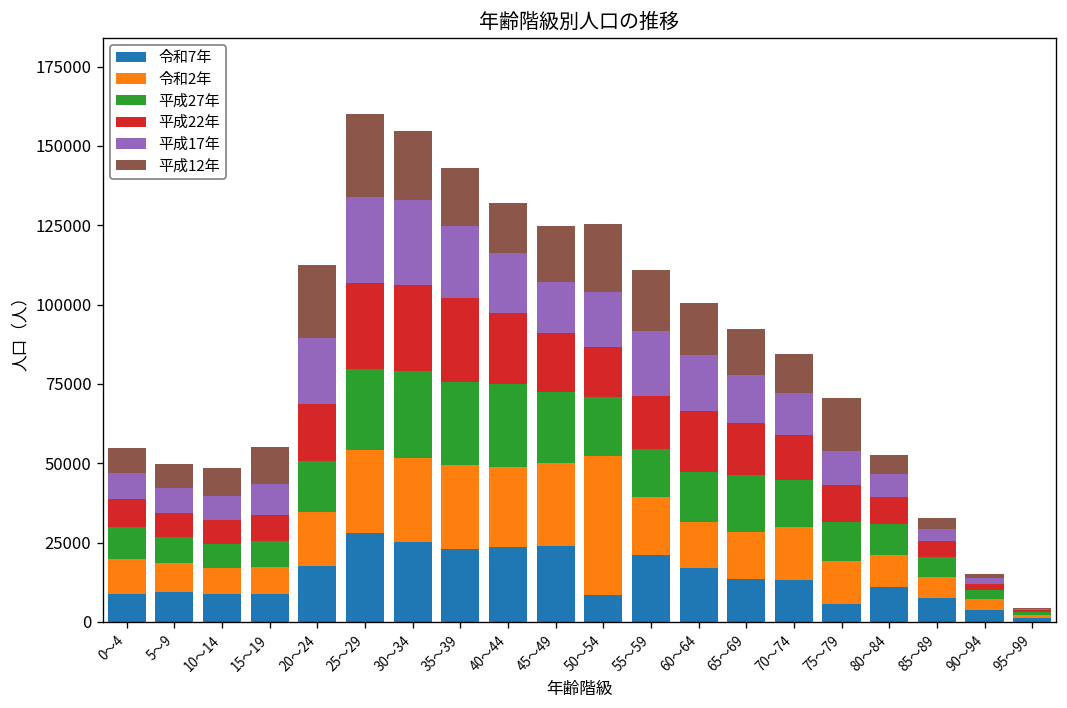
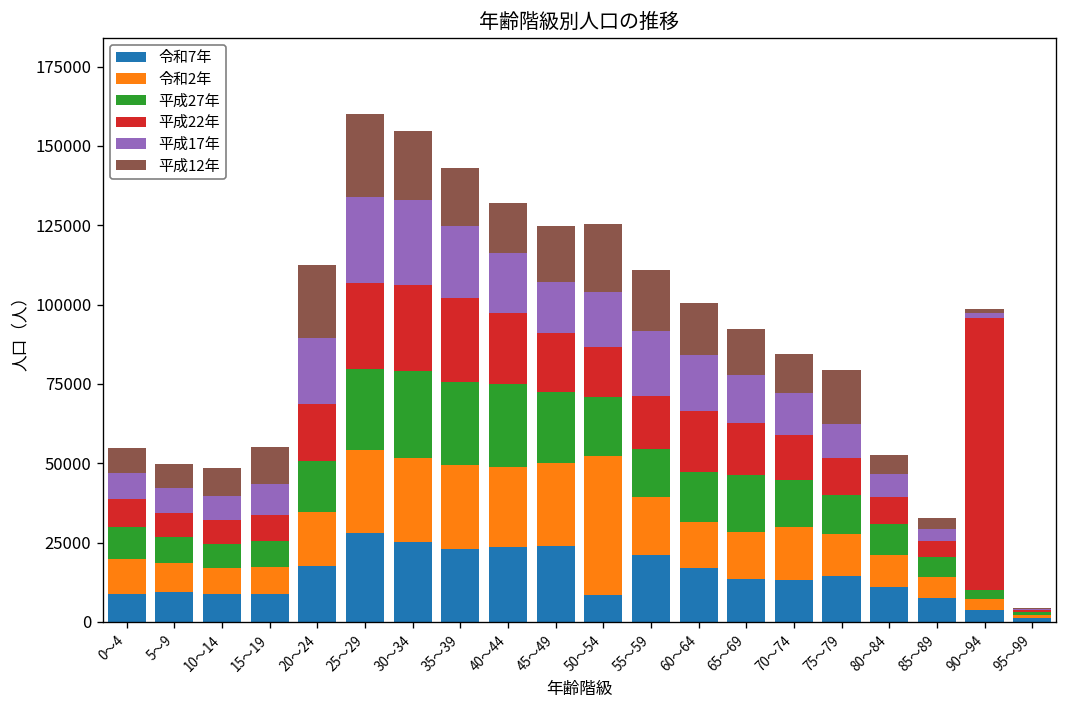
  {
    "令和7年": {
      "0～4": 9000,
      "5～9": 9000,
      "10～14": 9000,
      "15～19": 9000,
      "20～24": 18000,
      "25～29": 28000,
      "30～34": 25000,
      "35～39": 23000,
      "40～44": 23000,
      "45～49": 24000,
      "50～54": 8000,
      "55～59": 21000,
      "60～64": 17000,
      "65～69": 13000,
      "70～74": 13000,
-     "75～79": 6000,
+     "75～79": 14000,
      "80～84": 11000,
      "85～89": 7000,
      "90～94": 4000,
      "95～99": 1000
    },
    "令和2年": {
      "0～4": 11000,
      "5～9": 9000,
      "10～14": 8000,
      "15～19": 8000,
      "20～24": 17000,
      "25～29": 26000,
      "30～34": 27000,
      "35～39": 26000,
      "40～44": 25000,
      "45～49": 26000,
      "50～54": 44000,
      "55～59": 18000,
      "60～64": 15000,
      "65～69": 15000,
      "70～74": 17000,
      "75～79": 13000,
      "80～84": 10000,
      "85～89": 7000,
      "90～94": 3000,
      "95～99": 1000
    },
    "平成27年": {
      "0～4": 10000,
      "5～9": 8000,
      "10～14": 8000,
      "15～19": 8000,
      "20～24": 16000,
      "25～29": 25000,
      "30～34": 27000,
      "35～39": 26000,
      "40～44": 26000,
      "45～49": 22000,
      "50～54": 19000,
      "55～59": 15000,
      "60～64": 16000,
      "65～69": 18000,
      "70～74": 15000,
      "75～79": 12000,
      "80～84": 9000,
      "85～89": 6000,
      "90～94": 3000
    },
    "平成22年": {
      "0～4": 9000,
      "5～9": 8000,
      "10～14": 8000,
      "15～19": 8000,
      "20～24": 18000,
      "25～29": 27000,
      "30～34": 27000,
      "35～39": 26000,
      "40～44": 22000,
      "45～49": 19000,
      "50～54": 16000,
      "55～59": 17000,
      "60～64": 19000,
      "65～69": 16000,
      "70～74": 14000,
      "75～79": 12000,
      "80～84": 9000,
      "85～89": 5000,
-     "90～94": 2000
+     "90～94": 86000
    },
    "平成17年": {
      "0～4": 8000,
      "5～9": 8000,
      "10～14": 8000,
      "15～19": 10000,
      "20～24": 21000,
      "25～29": 27000,
      "30～34": 27000,
      "35～39": 23000,
      "40～44": 19000,
      "45～49": 16000,
      "50～54": 17000,
      "55～59": 20000,
      "60～64": 18000,
      "65～69": 15000,
      "70～74": 13000,
      "75～79": 11000,
      "80～84": 7000,
      "85～89": 4000,
      "90～94": 2000
    },
    "平成12年": {
      "0～4": 8000,
      "5～9": 8000,
      "10～14": 9000,
      "15～19": 12000,
      "20～24": 23000,
      "25～29": 26000,
      "30～34": 22000,
      "35～39": 18000,
      "40～44": 16000,
      "45～49": 18000,
      "50～54": 22000,
      "55～59": 19000,
      "60～64": 16000,
      "65～69": 15000,
      "70～74": 12000,
      "75～79": 17000,
      "80～84": 6000,
      "85～89": 3000,
      "90～94": 1000
    }
  }
